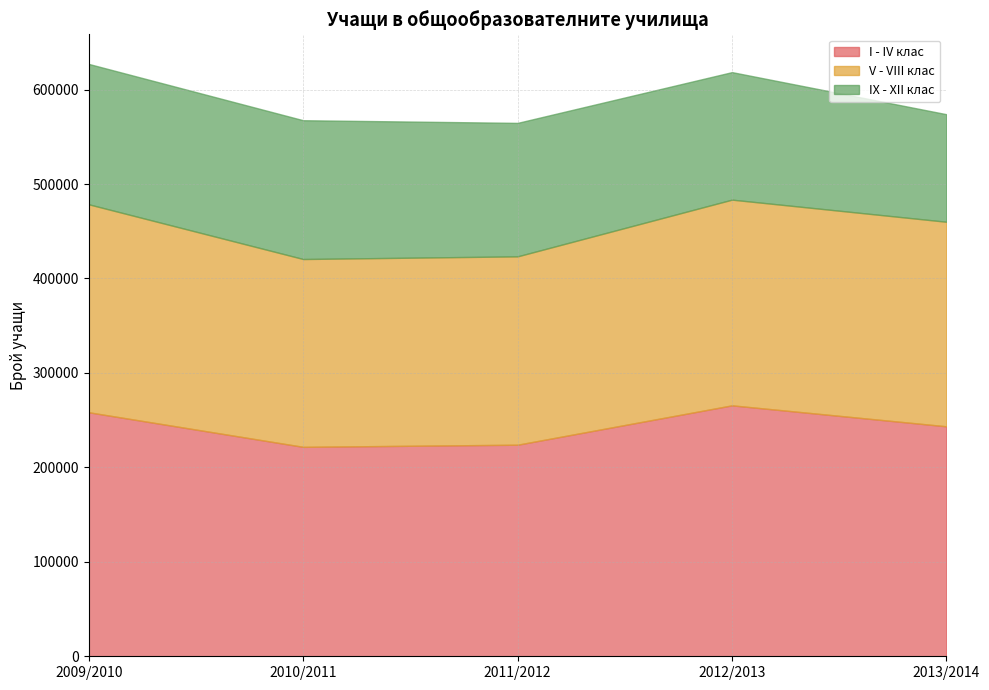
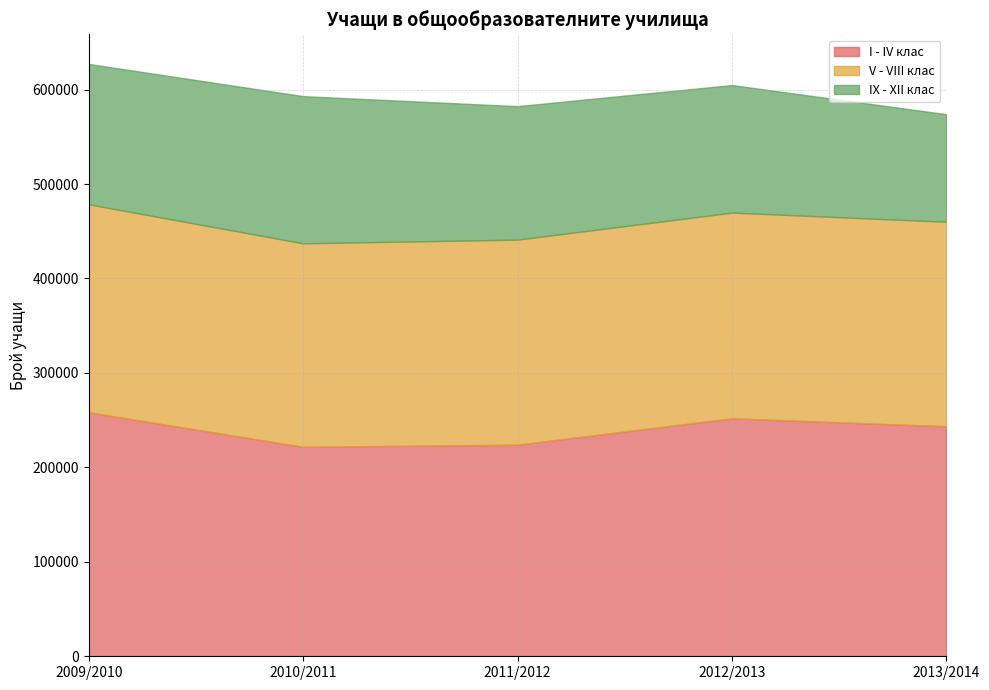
  {
    "I - IV клас": {
      "2009/2010": 260000,
      "2010/2011": 220000,
      "2011/2012": 220000,
-     "2012/2013": 270000,
+     "2012/2013": 250000,
      "2013/2014": 240000
    },
    "V - VIII клас": {
      "2009/2010": 220000,
-     "2010/2011": 200000,
-     "2011/2012": 200000,
+     "2010/2011": 220000,
+     "2011/2012": 220000,
      "2012/2013": 220000,
      "2013/2014": 220000
    },
    "IX - XII клас": {
      "2009/2010": 150000,
-     "2010/2011": 150000,
+     "2010/2011": 160000,
      "2011/2012": 140000,
      "2012/2013": 140000,
      "2013/2014": 110000
    }
  }
